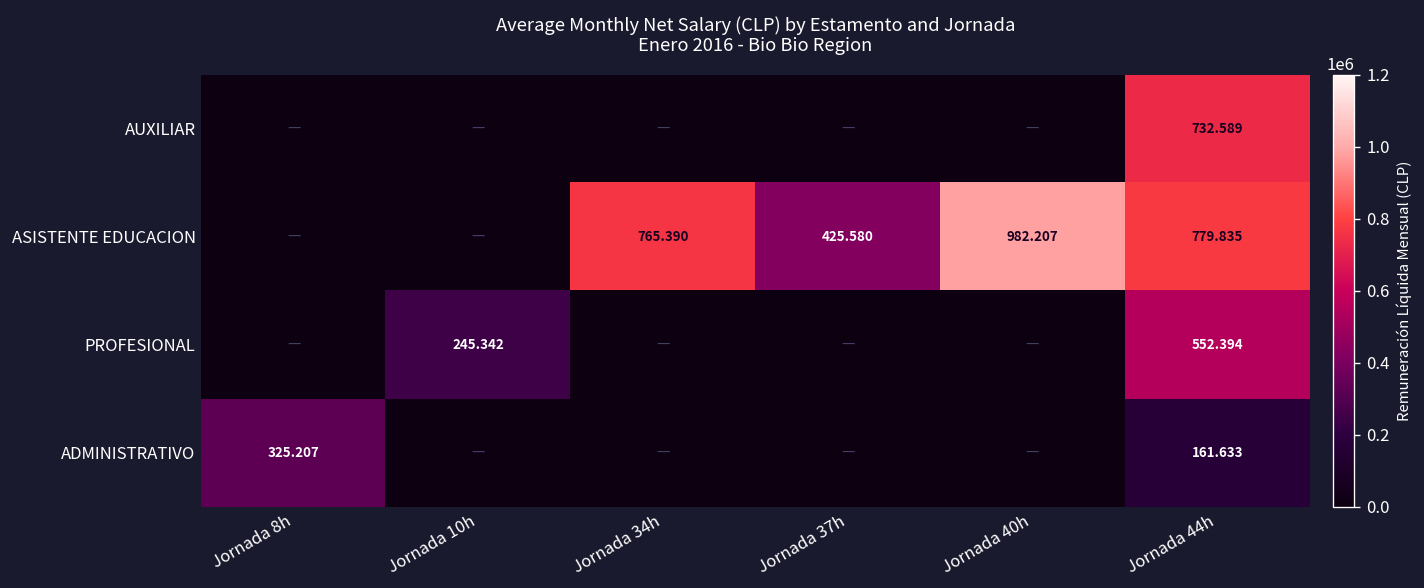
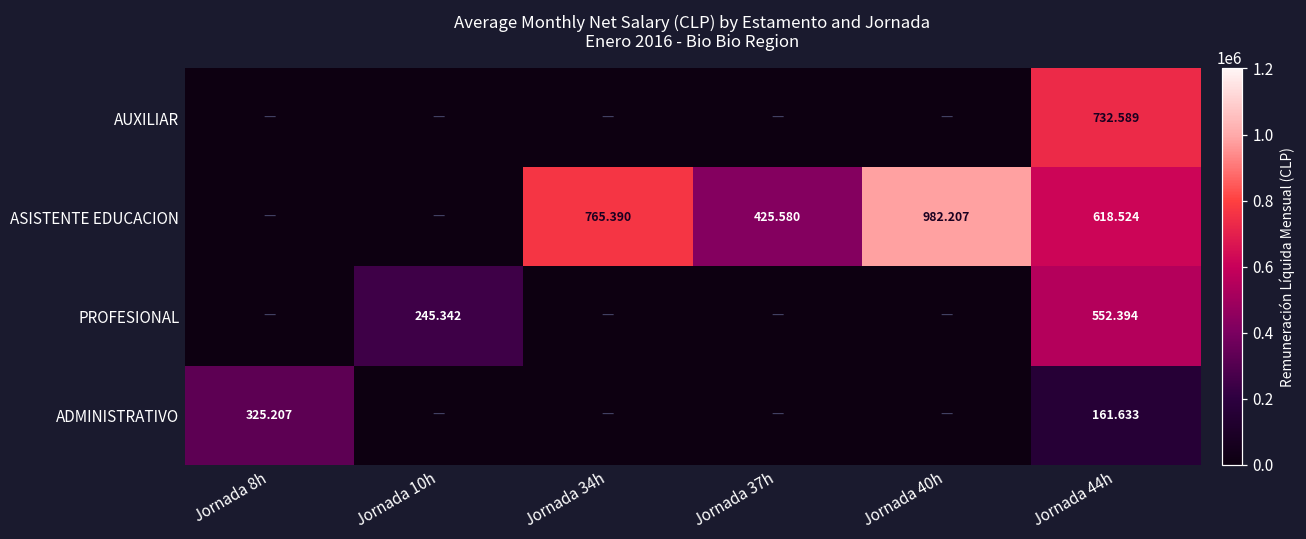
  {
    "AUXILIAR": {
      "Jornada 44h": 732.589
    },
    "ASISTENTE EDUCACION": {
      "Jornada 34h": 765.390,
      "Jornada 37h": 425.580,
      "Jornada 40h": 982.207,
-     "Jornada 44h": 779.835
+     "Jornada 44h": 618.524
    },
    "PROFESIONAL": {
      "Jornada 10h": 245.342,
      "Jornada 44h": 552.394
    },
    "ADMINISTRATIVO": {
      "Jornada 8h": 325.207,
      "Jornada 44h": 161.633
    }
  }
